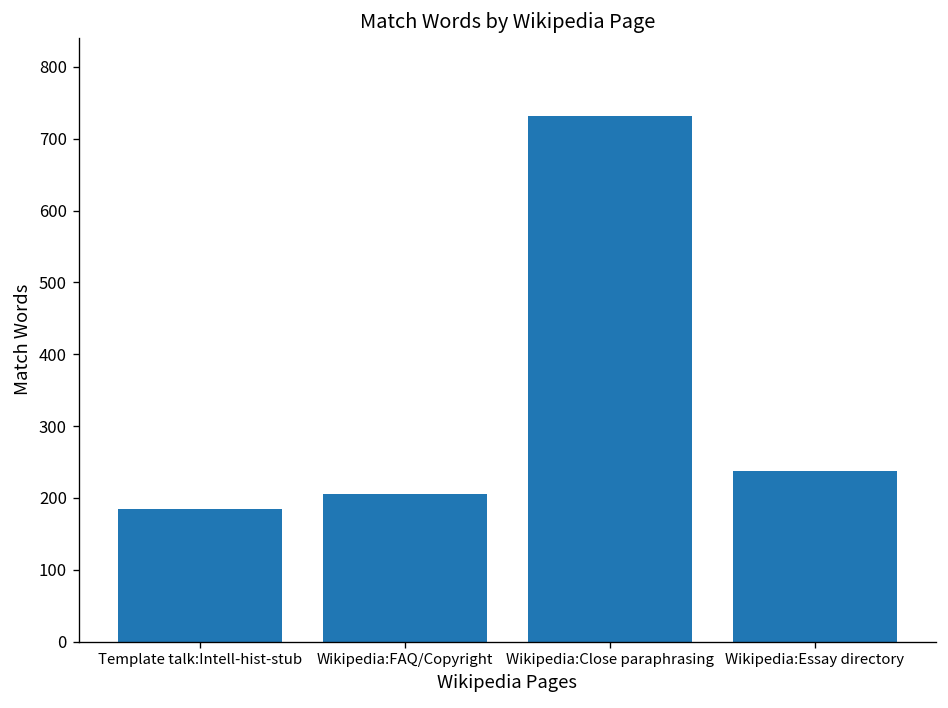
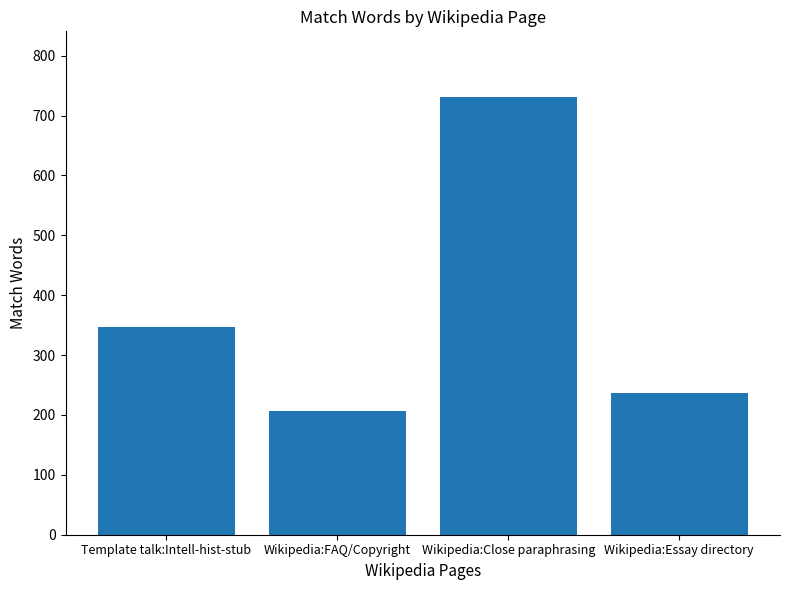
  {
-   "Template talk:Intell-hist-stub": 180,
+   "Template talk:Intell-hist-stub": 350,
    "Wikipedia:FAQ/Copyright": 210,
    "Wikipedia:Close paraphrasing": 730,
    "Wikipedia:Essay directory": 240
  }
